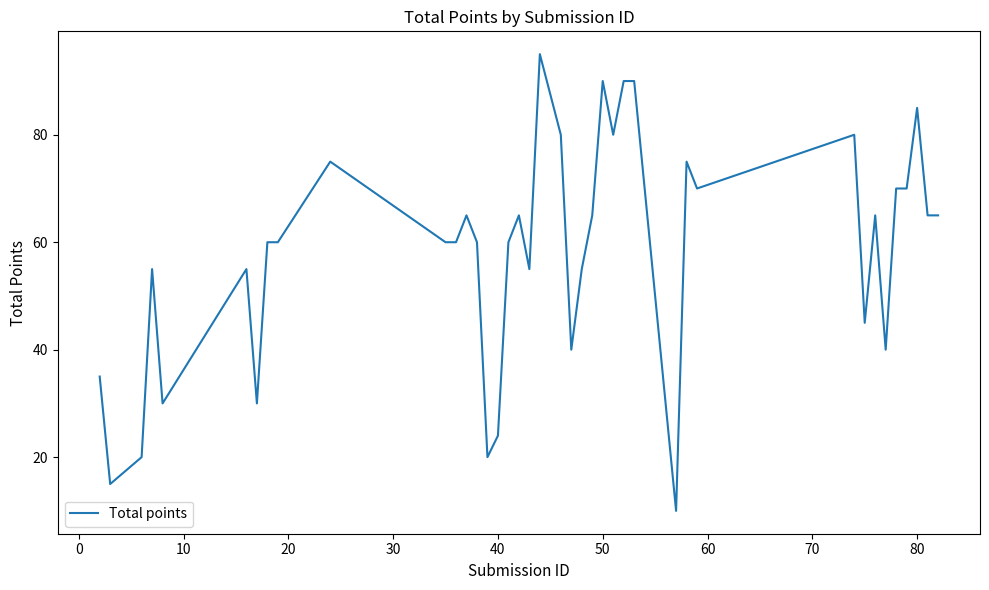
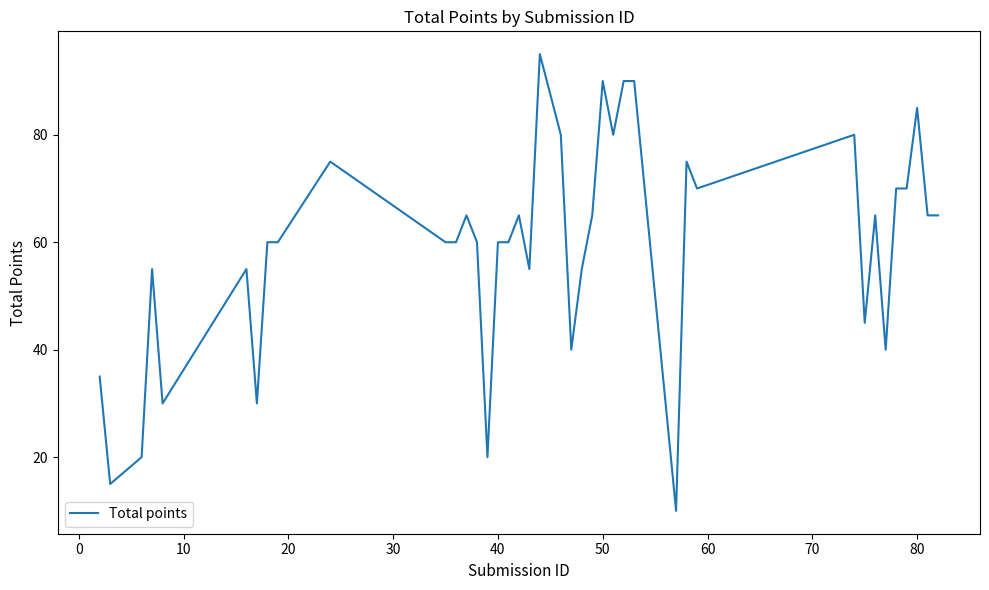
  {
-   "40": 24,
+   "40": 60,
    "50": 90,
    "80": 85
  }
